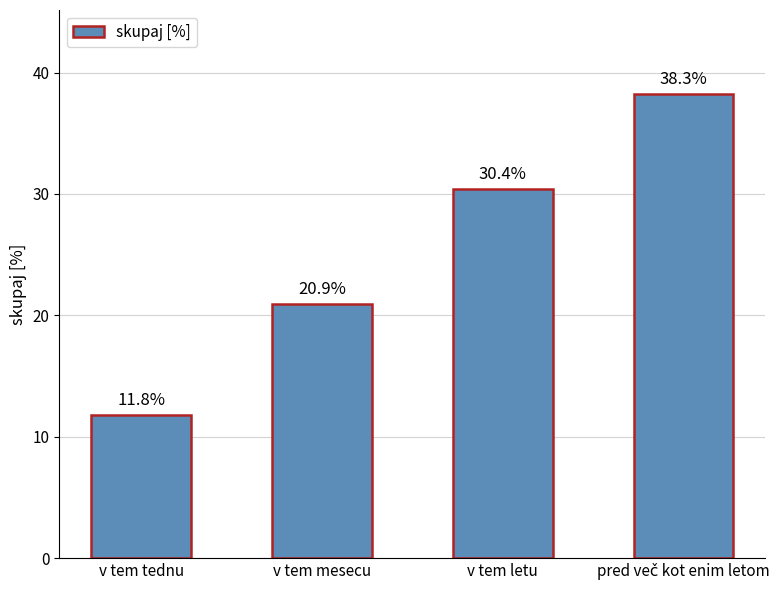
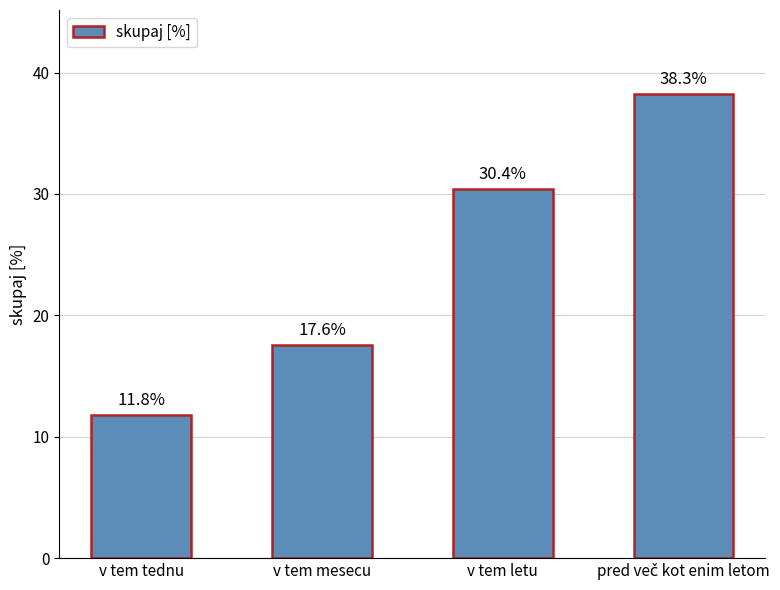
  {
    "v tem tednu": "11.8%",
-   "v tem mesecu": "20.9%",
+   "v tem mesecu": "17.6%",
    "v tem letu": "30.4%",
    "pred več kot enim letom": "38.3%"
  }
